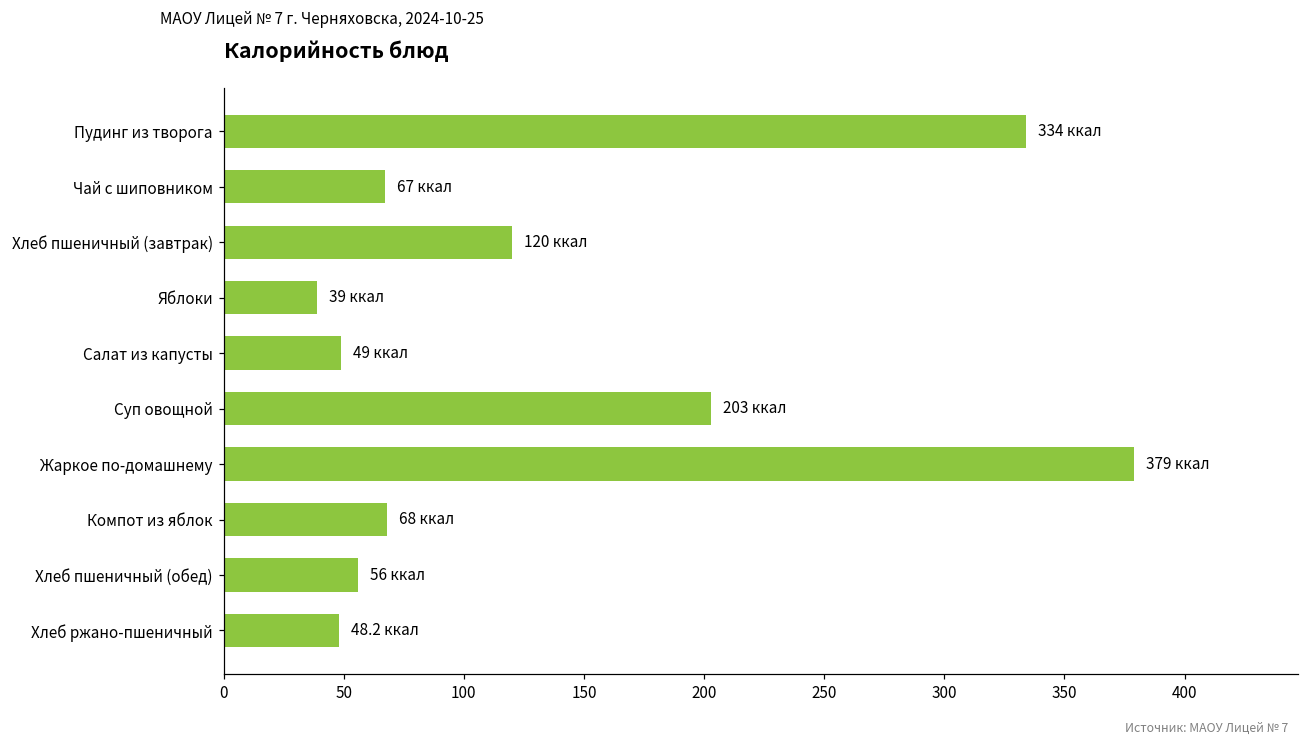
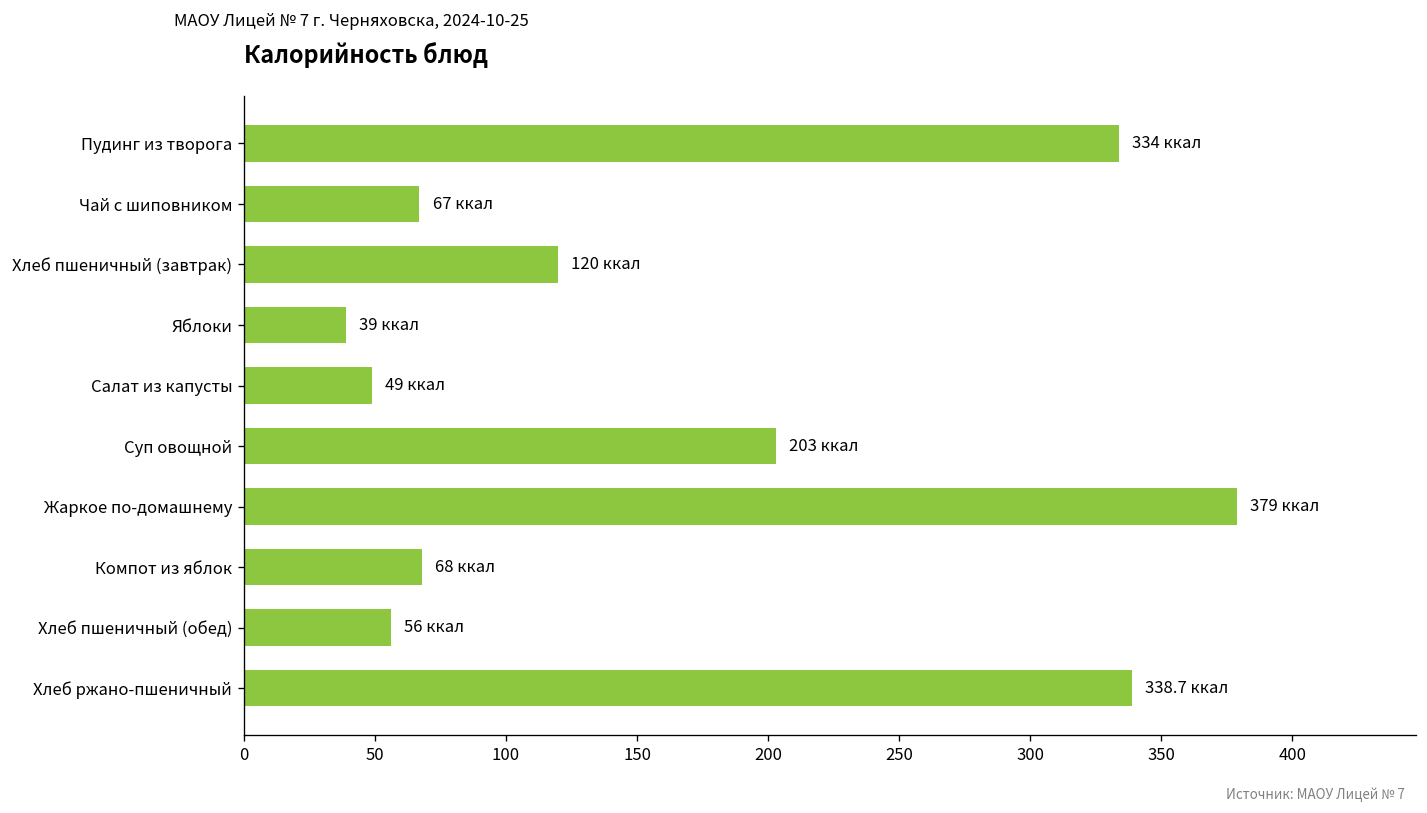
  {
    "Пудинг из творога": 334,
    "Чай с шиповником": 67,
    "Хлеб пшеничный (завтрак)": 120,
    "Яблоки": 39,
    "Салат из капусты": 49,
    "Суп овощной": 203,
    "Жаркое по-домашнему": 379,
    "Компот из яблок": 68,
    "Хлеб пшеничный (обед)": 56,
-   "Хлеб ржано-пшеничный": 48.2
+   "Хлеб ржано-пшеничный": 338.7
  }
